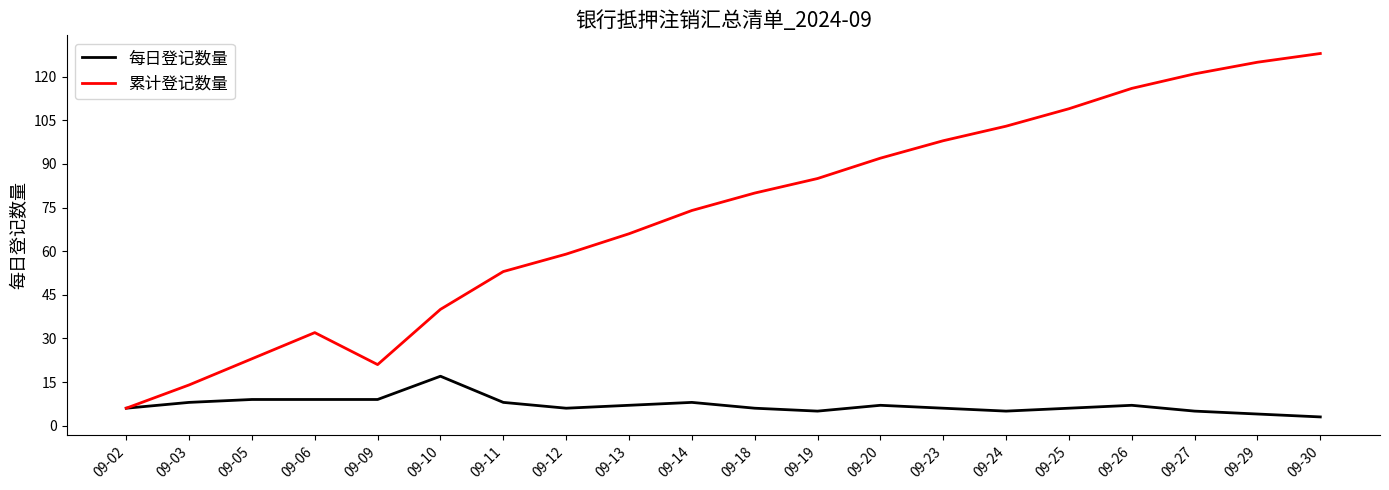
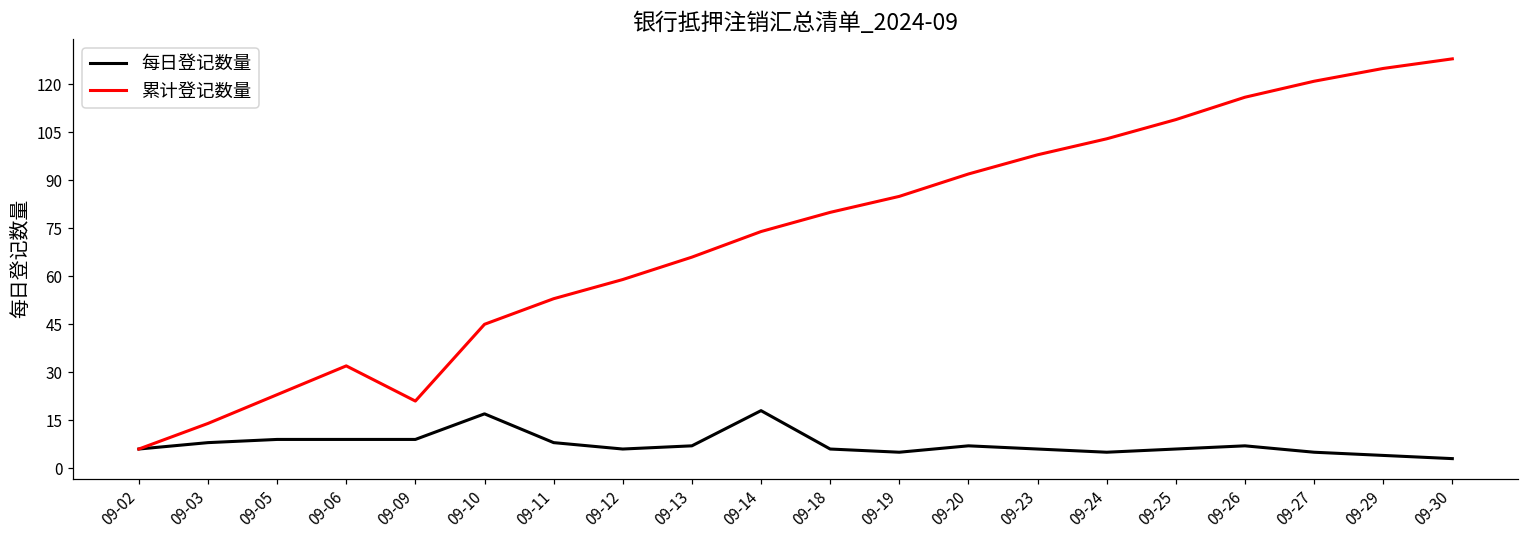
  {
    "每日登记数量": {
      "09-03": 8,
      "09-05": 9,
      "09-06": 9,
      "09-09": 9,
      "09-10": 17,
      "09-11": 8,
      "09-12": 6,
      "09-13": 7,
-     "09-14": 8,
+     "09-14": 18,
      "09-18": 6,
      "09-19": 5,
      "09-20": 7,
      "09-23": 6,
      "09-24": 5,
      "09-25": 6,
      "09-26": 7,
      "09-27": 5,
      "09-29": 4,
      "09-30": 3
    },
    "累计登记数量": {
      "09-03": 14,
      "09-05": 23,
      "09-06": 32,
      "09-09": 21,
-     "09-10": 40,
+     "09-10": 45,
      "09-11": 53,
      "09-12": 59,
      "09-13": 66,
      "09-14": 74,
      "09-18": 80,
      "09-19": 85,
      "09-20": 92,
      "09-23": 98,
      "09-24": 103,
      "09-25": 109,
      "09-26": 116,
      "09-27": 121,
      "09-29": 125,
      "09-30": 128
    }
  }
